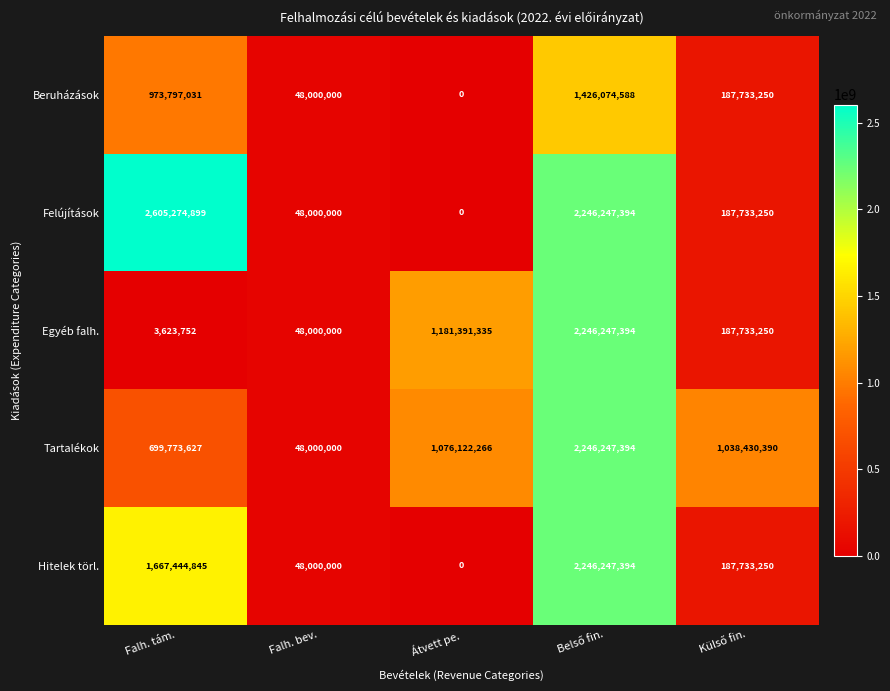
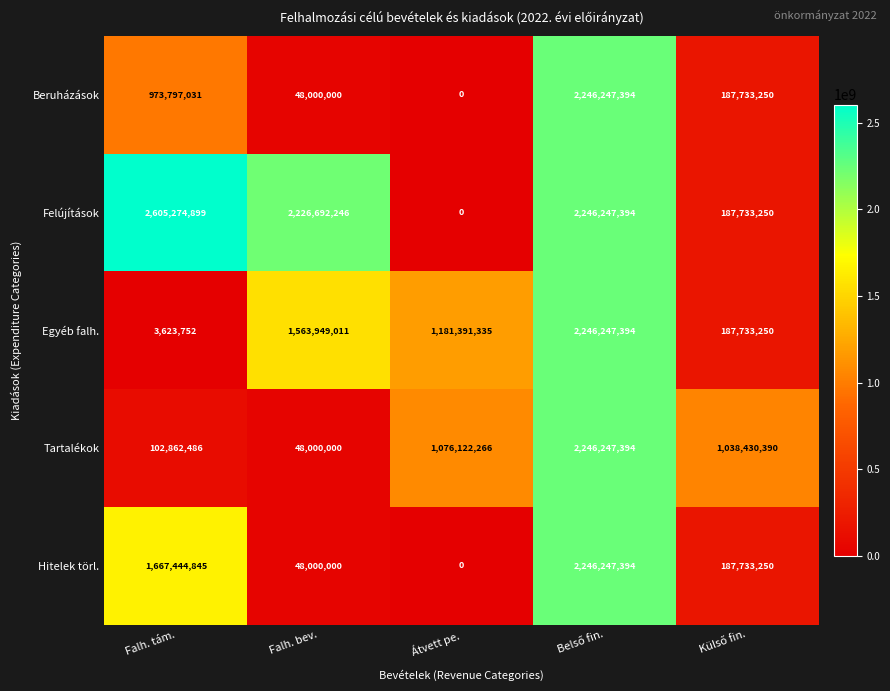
  {
    "Beruházások": {
      "Falh. tám.": "973,797,031",
      "Falh. bev.": "48,000,000",
      "Átvett pe.": "0",
-     "Belső fin.": "1,426,074,588",
+     "Belső fin.": "2,246,247,394",
      "Külső fin.": "187,733,250"
    },
    "Felújítások": {
      "Falh. tám.": "2,605,274,899",
-     "Falh. bev.": "48,000,000",
+     "Falh. bev.": "2,226,692,246",
      "Átvett pe.": "0",
      "Belső fin.": "2,246,247,394",
      "Külső fin.": "187,733,250"
    },
    "Egyéb falh.": {
      "Falh. tám.": "3,623,752",
-     "Falh. bev.": "48,000,000",
+     "Falh. bev.": "1,563,949,011",
      "Átvett pe.": "1,181,391,335",
      "Belső fin.": "2,246,247,394",
      "Külső fin.": "187,733,250"
    },
    "Tartalékok": {
-     "Falh. tám.": "699,773,627",
+     "Falh. tám.": "102,862,486",
      "Falh. bev.": "48,000,000",
      "Átvett pe.": "1,076,122,266",
      "Belső fin.": "2,246,247,394",
      "Külső fin.": "1,038,430,390"
    },
    "Hitelek törl.": {
      "Falh. tám.": "1,667,444,845",
      "Falh. bev.": "48,000,000",
      "Átvett pe.": "0",
      "Belső fin.": "2,246,247,394",
      "Külső fin.": "187,733,250"
    }
  }
